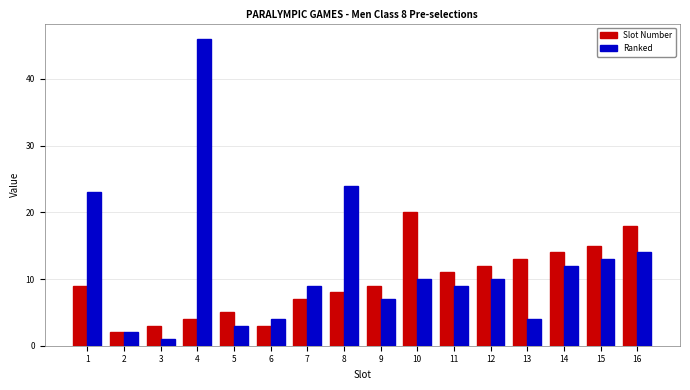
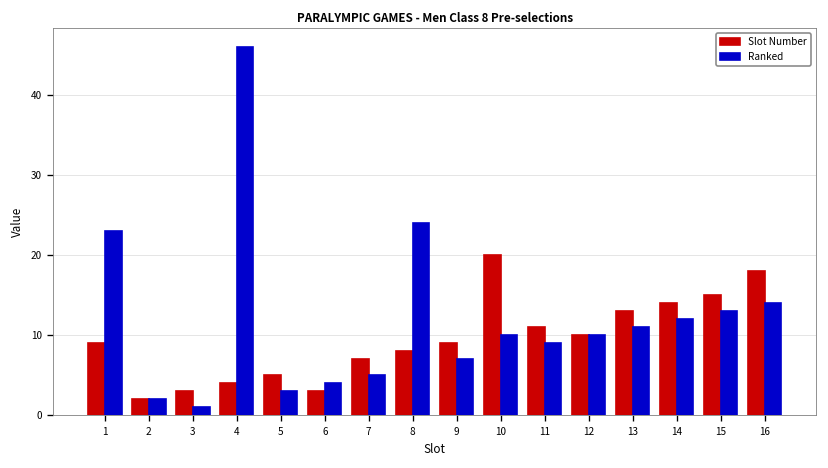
  {
    "Slot Number": {
      "1": 9,
      "2": 2,
      "3": 3,
      "4": 4,
      "5": 5,
      "6": 3,
      "7": 7,
      "8": 8,
      "9": 9,
      "10": 20,
      "11": 11,
-     "12": 12,
+     "12": 10,
      "13": 13,
      "14": 14,
      "15": 15,
      "16": 18
    },
    "Ranked": {
      "1": 23,
      "2": 2,
      "3": 1,
      "4": 46,
      "5": 3,
      "6": 4,
-     "7": 9,
+     "7": 5,
      "8": 24,
      "9": 7,
      "10": 10,
      "11": 9,
      "12": 10,
-     "13": 4,
+     "13": 11,
      "14": 12,
      "15": 13,
      "16": 14
    }
  }
